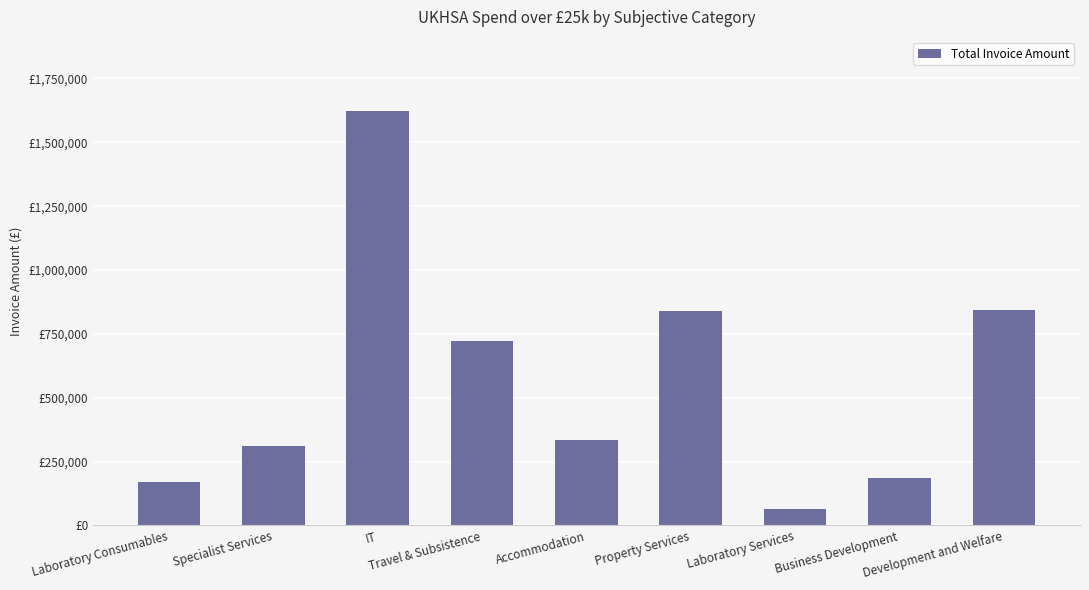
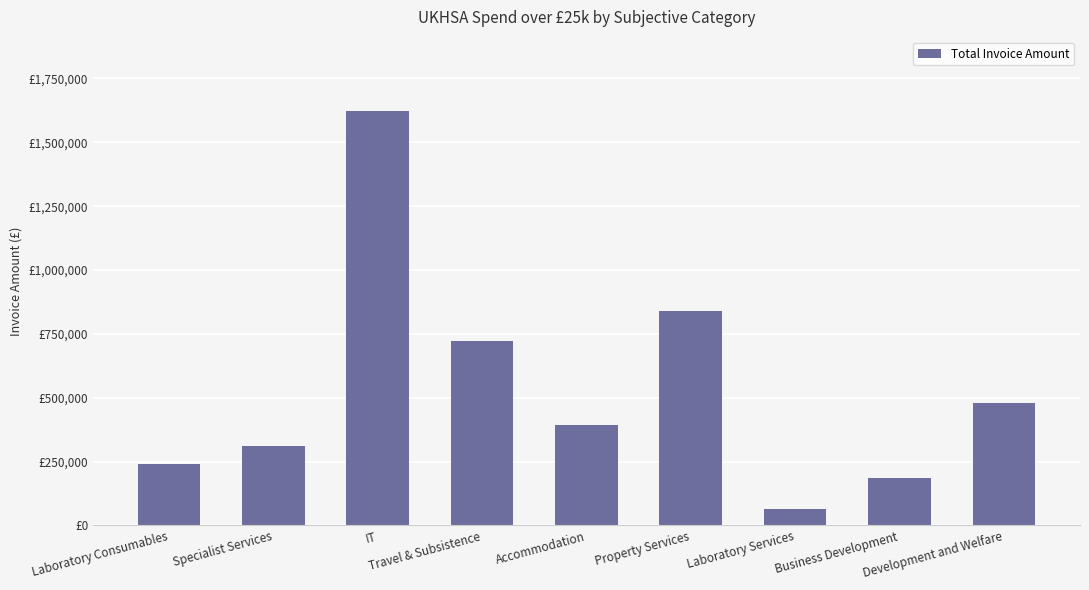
  {
-   "Laboratory Consumables": "£170,000",
+   "Laboratory Consumables": "£240,000",
    "Specialist Services": "£310,000",
    "IT": "£1,620,000",
    "Travel & Subsistence": "£720,000",
-   "Accommodation": "£340,000",
+   "Accommodation": "£390,000",
    "Property Services": "£840,000",
    "Laboratory Services": "£60,000",
    "Business Development": "£180,000",
-   "Development and Welfare": "£840,000"
+   "Development and Welfare": "£480,000"
  }
